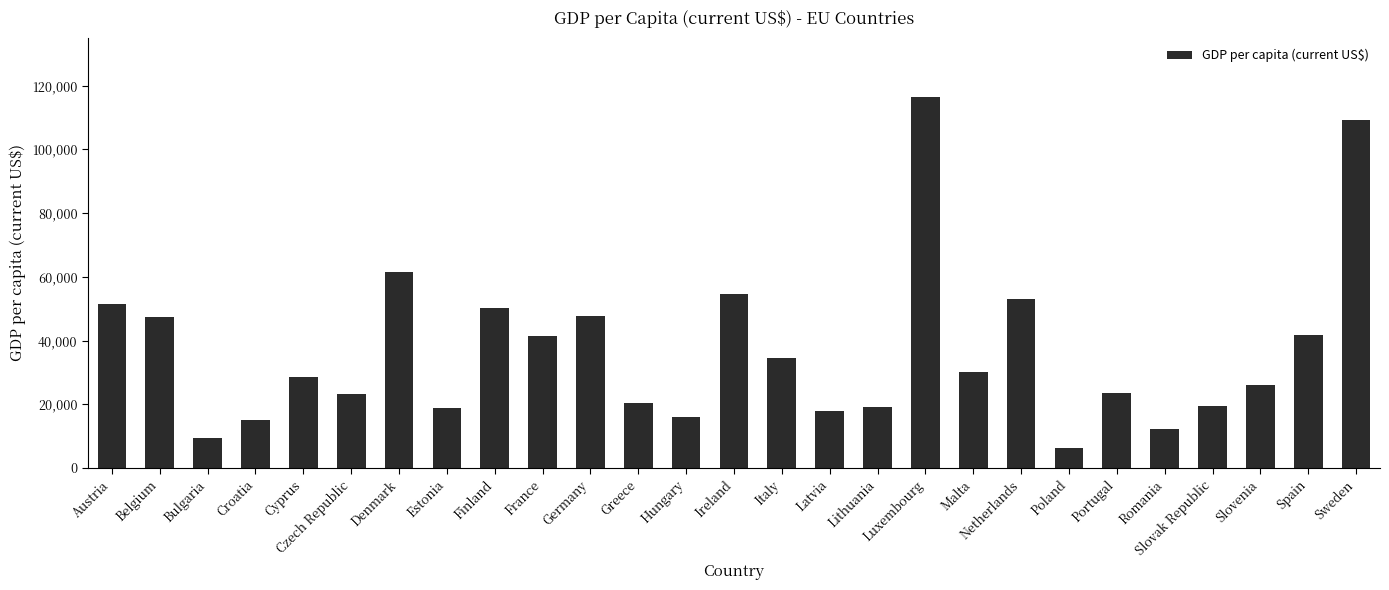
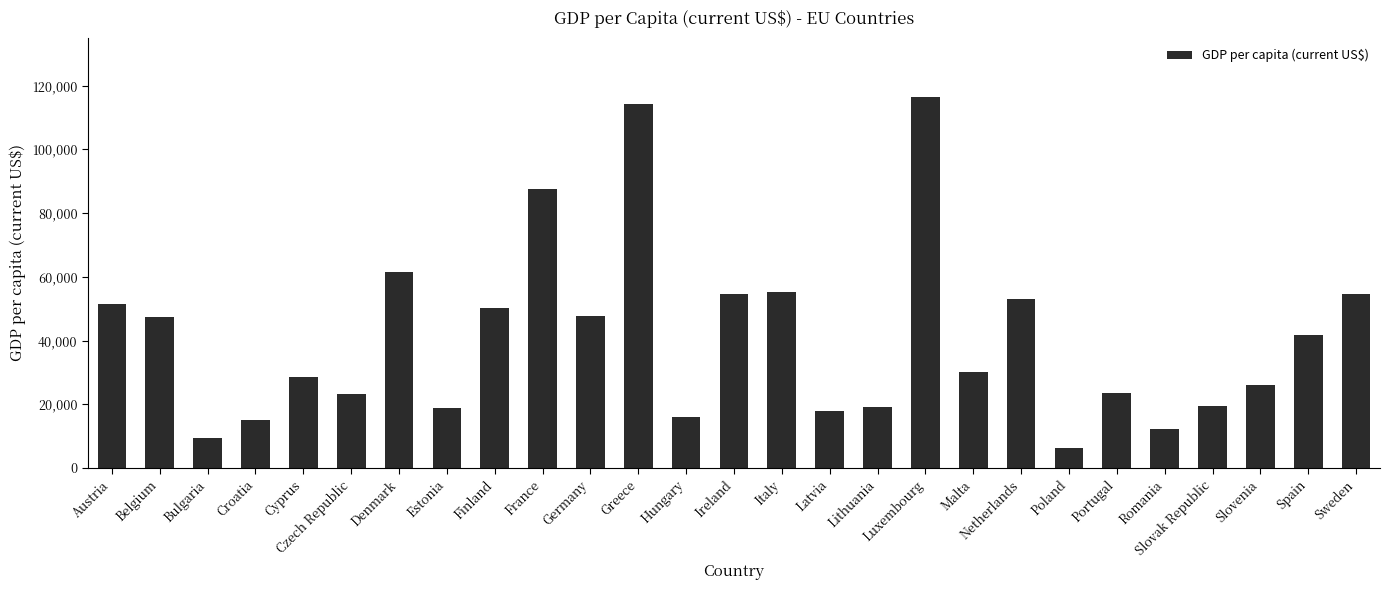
  {
    "Austria": "51,000",
    "Belgium": "47,000",
    "Bulgaria": "9,000",
    "Croatia": "15,000",
    "Cyprus": "29,000",
    "Czech Republic": "23,000",
    "Denmark": "61,000",
    "Estonia": "19,000",
    "Finland": "50,000",
-   "France": "41,000",
+   "France": "87,000",
    "Germany": "48,000",
-   "Greece": "20,000",
+   "Greece": "114,000",
    "Hungary": "16,000",
    "Ireland": "55,000",
-   "Italy": "34,000",
+   "Italy": "55,000",
    "Latvia": "18,000",
    "Lithuania": "19,000",
    "Luxembourg": "117,000",
    "Malta": "30,000",
    "Netherlands": "53,000",
    "Poland": "6,000",
    "Portugal": "23,000",
    "Romania": "12,000",
    "Slovak Republic": "19,000",
    "Slovenia": "26,000",
    "Spain": "42,000",
-   "Sweden": "109,000"
+   "Sweden": "55,000"
  }
